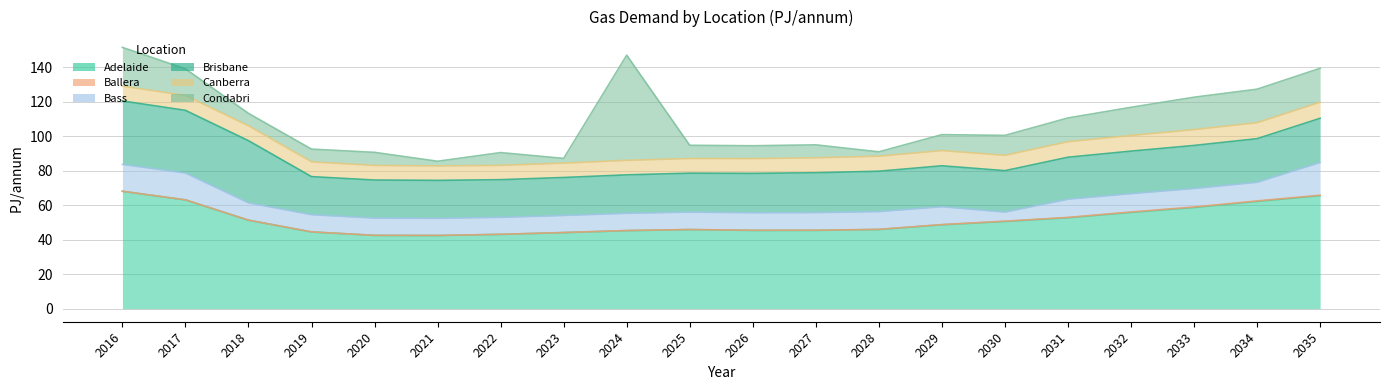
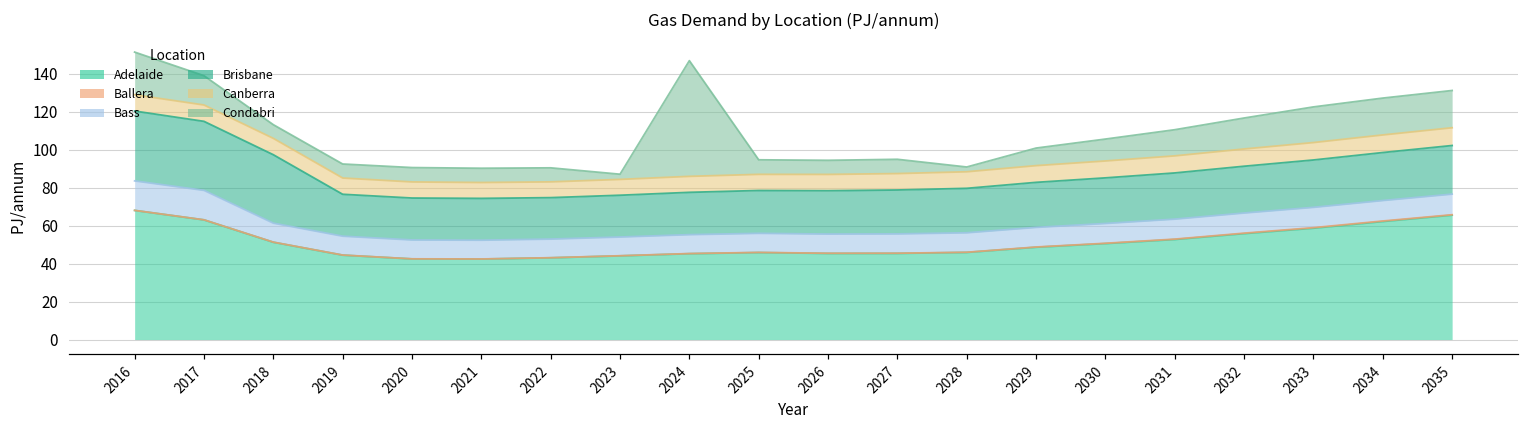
  {
    "Bass": {
      "2016": 16,
      "2017": 16,
      "2018": 10,
      "2019": 10,
      "2020": 10,
      "2021": 10,
      "2022": 10,
      "2023": 10,
      "2024": 10,
      "2025": 10,
      "2026": 10,
      "2027": 10,
      "2028": 10,
      "2029": 10,
-     "2030": 5,
+     "2030": 10,
      "2031": 11,
      "2032": 11,
      "2033": 11,
      "2034": 11,
-     "2035": 19
+     "2035": 11
    },
    "Condabri": {
      "2016": 22,
      "2017": 15,
      "2018": 7,
      "2019": 7,
      "2020": 8,
-     "2021": 3,
+     "2021": 8,
      "2022": 7,
      "2023": 3,
      "2024": 61,
      "2025": 8,
      "2026": 7,
      "2027": 8,
      "2028": 3,
      "2029": 9,
      "2030": 12,
      "2031": 14,
      "2032": 16,
      "2033": 19,
      "2034": 19,
      "2035": 20
    }
  }
